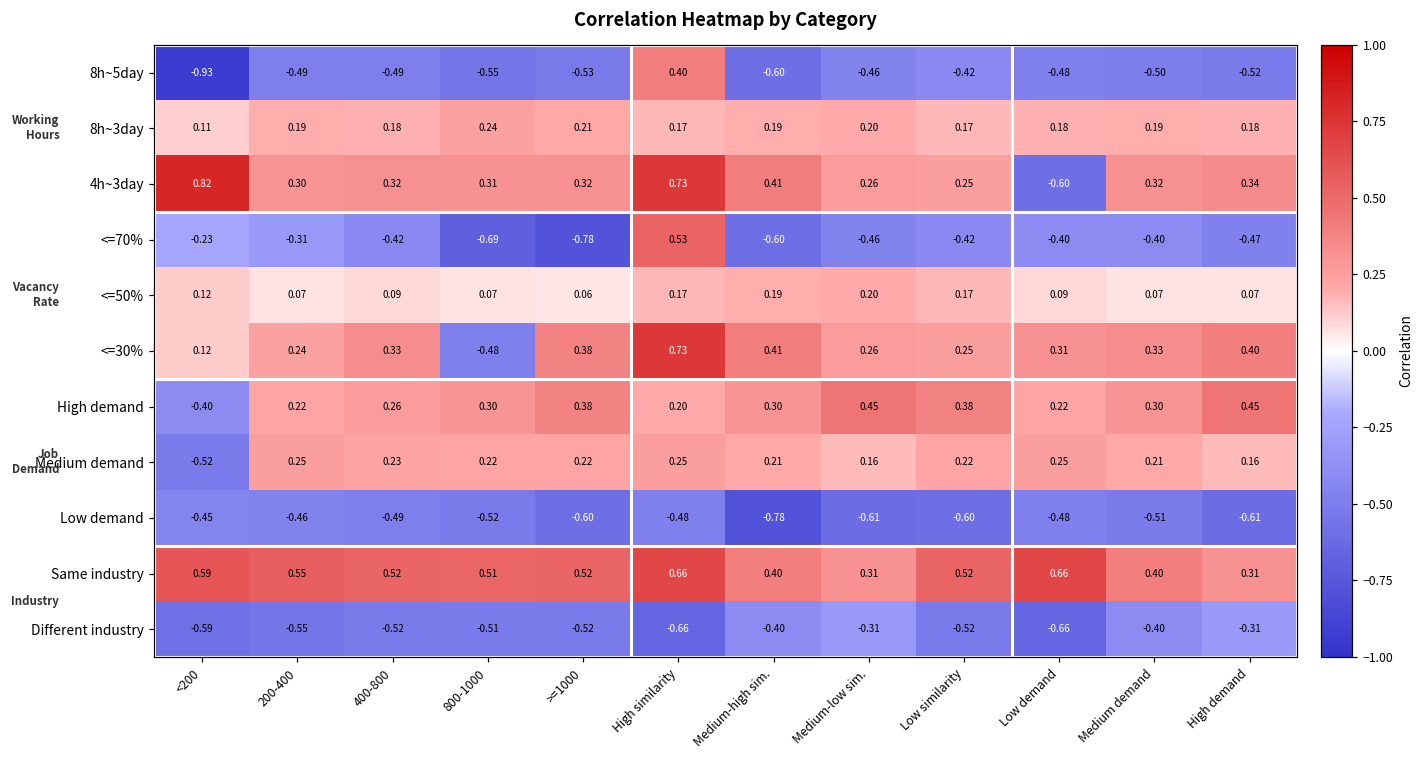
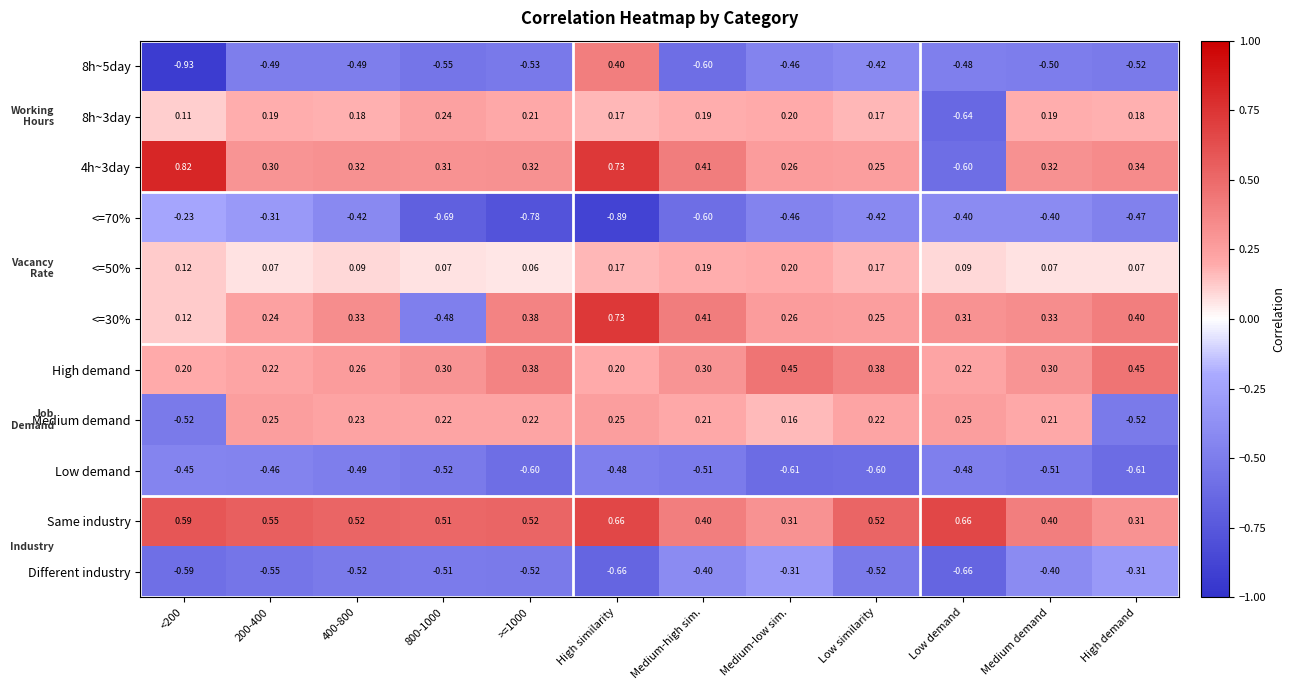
  {
    "8h~5day": {
      "<200": -0.93,
      "200-400": -0.49,
      "400-800": -0.49,
      "800-1000": -0.55,
      ">=1000": -0.53,
      "High similarity": 0.40,
      "Medium-high sim.": -0.60,
      "Medium-low sim.": -0.46,
      "Low similarity": -0.42,
      "Low demand": -0.48,
      "Medium demand": -0.50,
      "High demand": -0.52
    },
    "8h~3day": {
      "<200": 0.11,
      "200-400": 0.19,
      "400-800": 0.18,
      "800-1000": 0.24,
      ">=1000": 0.21,
      "High similarity": 0.17,
      "Medium-high sim.": 0.19,
      "Medium-low sim.": 0.20,
      "Low similarity": 0.17,
-     "Low demand": 0.18,
+     "Low demand": -0.64,
      "Medium demand": 0.19,
      "High demand": 0.18
    },
    "4h~3day": {
      "<200": 0.82,
      "200-400": 0.30,
      "400-800": 0.32,
      "800-1000": 0.31,
      ">=1000": 0.32,
      "High similarity": 0.73,
      "Medium-high sim.": 0.41,
      "Medium-low sim.": 0.26,
      "Low similarity": 0.25,
      "Low demand": -0.60,
      "Medium demand": 0.32,
      "High demand": 0.34
    },
    "<=70%": {
      "<200": -0.23,
      "200-400": -0.31,
      "400-800": -0.42,
      "800-1000": -0.69,
      ">=1000": -0.78,
-     "High similarity": 0.53,
+     "High similarity": -0.89,
      "Medium-high sim.": -0.60,
      "Medium-low sim.": -0.46,
      "Low similarity": -0.42,
      "Low demand": -0.40,
      "Medium demand": -0.40,
      "High demand": -0.47
    },
    "<=50%": {
      "<200": 0.12,
      "200-400": 0.07,
      "400-800": 0.09,
      "800-1000": 0.07,
      ">=1000": 0.06,
      "High similarity": 0.17,
      "Medium-high sim.": 0.19,
      "Medium-low sim.": 0.20,
      "Low similarity": 0.17,
      "Low demand": 0.09,
      "Medium demand": 0.07,
      "High demand": 0.07
    },
    "<=30%": {
      "<200": 0.12,
      "200-400": 0.24,
      "400-800": 0.33,
      "800-1000": -0.48,
      ">=1000": 0.38,
      "High similarity": 0.73,
      "Medium-high sim.": 0.41,
      "Medium-low sim.": 0.26,
      "Low similarity": 0.25,
      "Low demand": 0.31,
      "Medium demand": 0.33,
      "High demand": 0.40
    },
    "High demand": {
-     "<200": -0.40,
+     "<200": 0.20,
      "200-400": 0.22,
      "400-800": 0.26,
      "800-1000": 0.30,
      ">=1000": 0.38,
      "High similarity": 0.20,
      "Medium-high sim.": 0.30,
      "Medium-low sim.": 0.45,
      "Low similarity": 0.38,
      "Low demand": 0.22,
      "Medium demand": 0.30,
      "High demand": 0.45
    },
    "Medium demand": {
      "<200": -0.52,
      "200-400": 0.25,
      "400-800": 0.23,
      "800-1000": 0.22,
      ">=1000": 0.22,
      "High similarity": 0.25,
      "Medium-high sim.": 0.21,
      "Medium-low sim.": 0.16,
      "Low similarity": 0.22,
      "Low demand": 0.25,
      "Medium demand": 0.21,
-     "High demand": 0.16
+     "High demand": -0.52
    },
    "Low demand": {
      "<200": -0.45,
      "200-400": -0.46,
      "400-800": -0.49,
      "800-1000": -0.52,
      ">=1000": -0.60,
      "High similarity": -0.48,
-     "Medium-high sim.": -0.78,
+     "Medium-high sim.": -0.51,
      "Medium-low sim.": -0.61,
      "Low similarity": -0.60,
      "Low demand": -0.48,
      "Medium demand": -0.51,
      "High demand": -0.61
    },
    "Same industry": {
      "<200": 0.59,
      "200-400": 0.55,
      "400-800": 0.52,
      "800-1000": 0.51,
      ">=1000": 0.52,
      "High similarity": 0.66,
      "Medium-high sim.": 0.40,
      "Medium-low sim.": 0.31,
      "Low similarity": 0.52,
      "Low demand": 0.66,
      "Medium demand": 0.40,
      "High demand": 0.31
    },
    "Different industry": {
      "<200": -0.59,
      "200-400": -0.55,
      "400-800": -0.52,
      "800-1000": -0.51,
      ">=1000": -0.52,
      "High similarity": -0.66,
      "Medium-high sim.": -0.40,
      "Medium-low sim.": -0.31,
      "Low similarity": -0.52,
      "Low demand": -0.66,
      "Medium demand": -0.40,
      "High demand": -0.31
    }
  }
